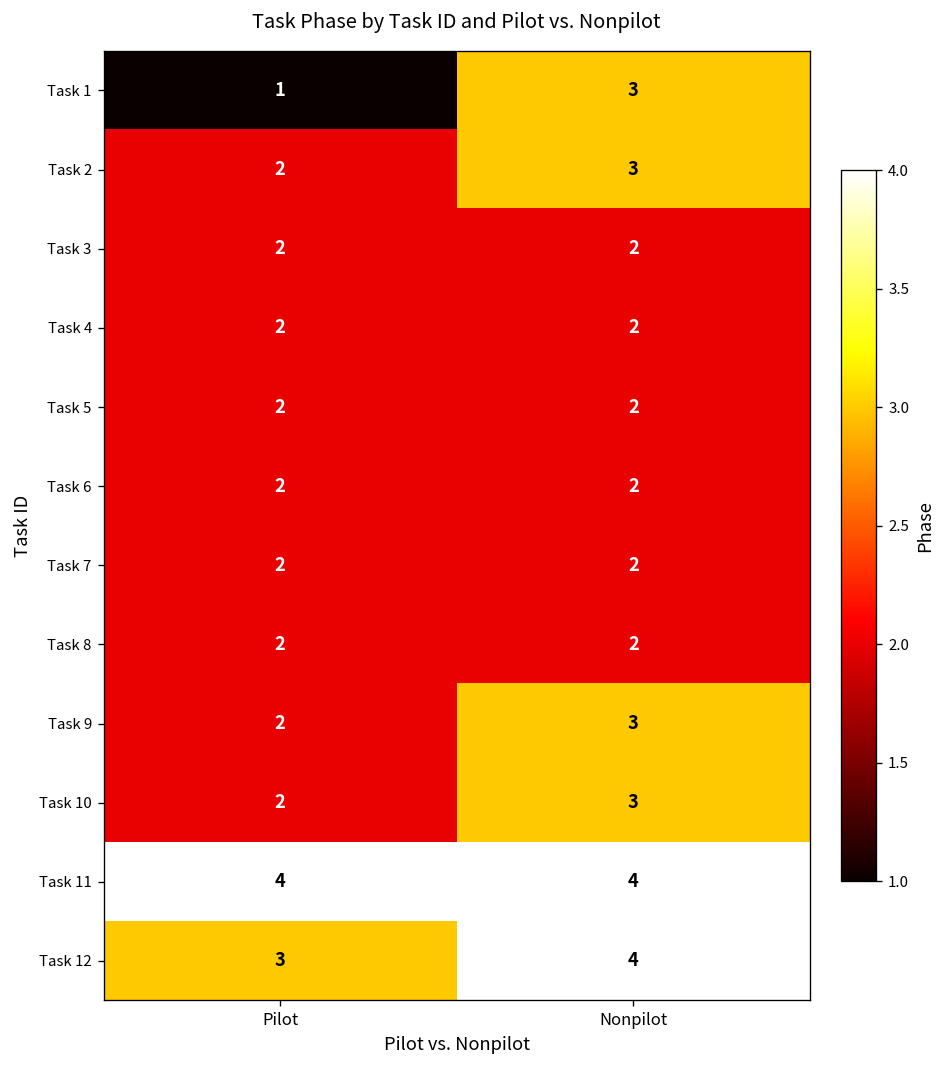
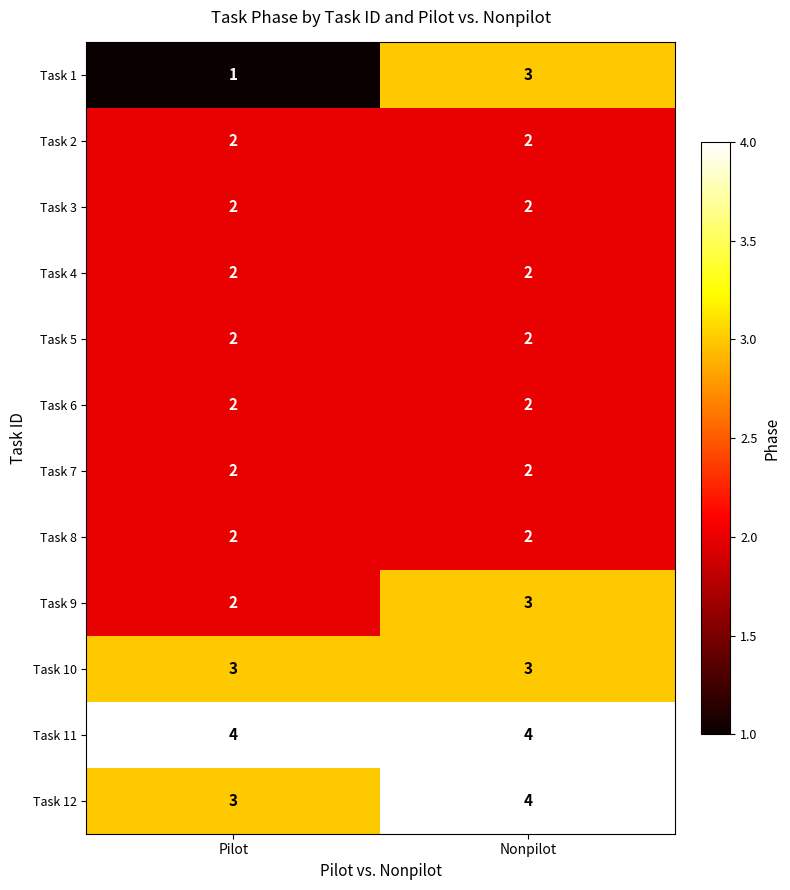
  {
    "Task 1": {
      "Pilot": 1,
      "Nonpilot": 3
    },
    "Task 2": {
      "Pilot": 2,
-     "Nonpilot": 3
+     "Nonpilot": 2
    },
    "Task 3": {
      "Pilot": 2,
      "Nonpilot": 2
    },
    "Task 4": {
      "Pilot": 2,
      "Nonpilot": 2
    },
    "Task 5": {
      "Pilot": 2,
      "Nonpilot": 2
    },
    "Task 6": {
      "Pilot": 2,
      "Nonpilot": 2
    },
    "Task 7": {
      "Pilot": 2,
      "Nonpilot": 2
    },
    "Task 8": {
      "Pilot": 2,
      "Nonpilot": 2
    },
    "Task 9": {
      "Pilot": 2,
      "Nonpilot": 3
    },
    "Task 10": {
-     "Pilot": 2,
+     "Pilot": 3,
      "Nonpilot": 3
    },
    "Task 11": {
      "Pilot": 4,
      "Nonpilot": 4
    },
    "Task 12": {
      "Pilot": 3,
      "Nonpilot": 4
    }
  }
